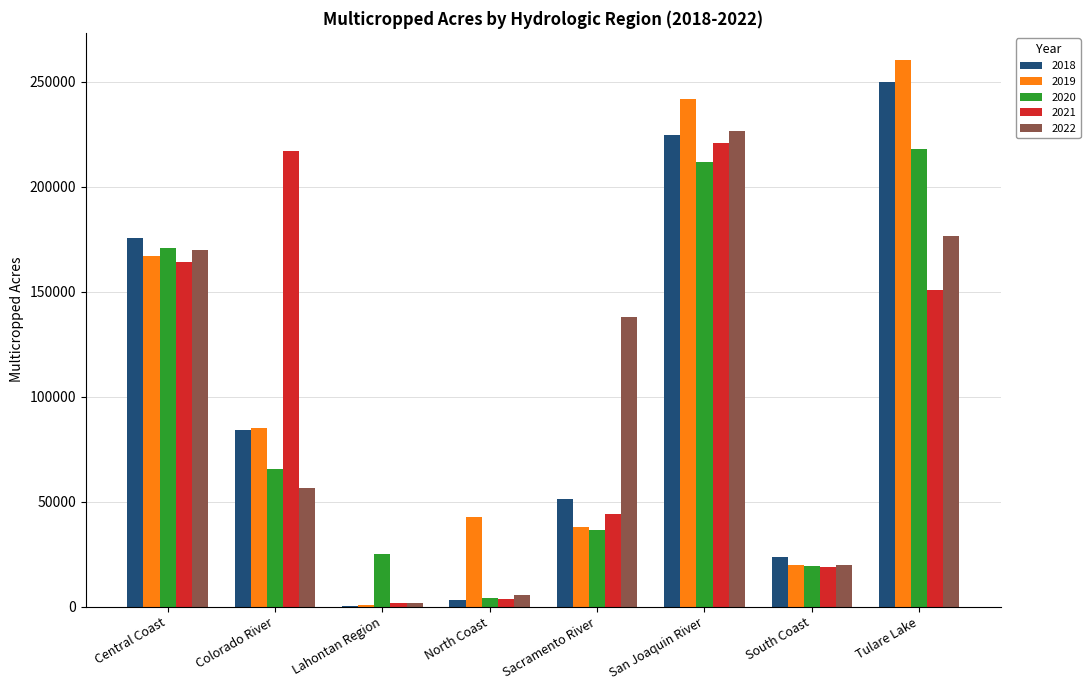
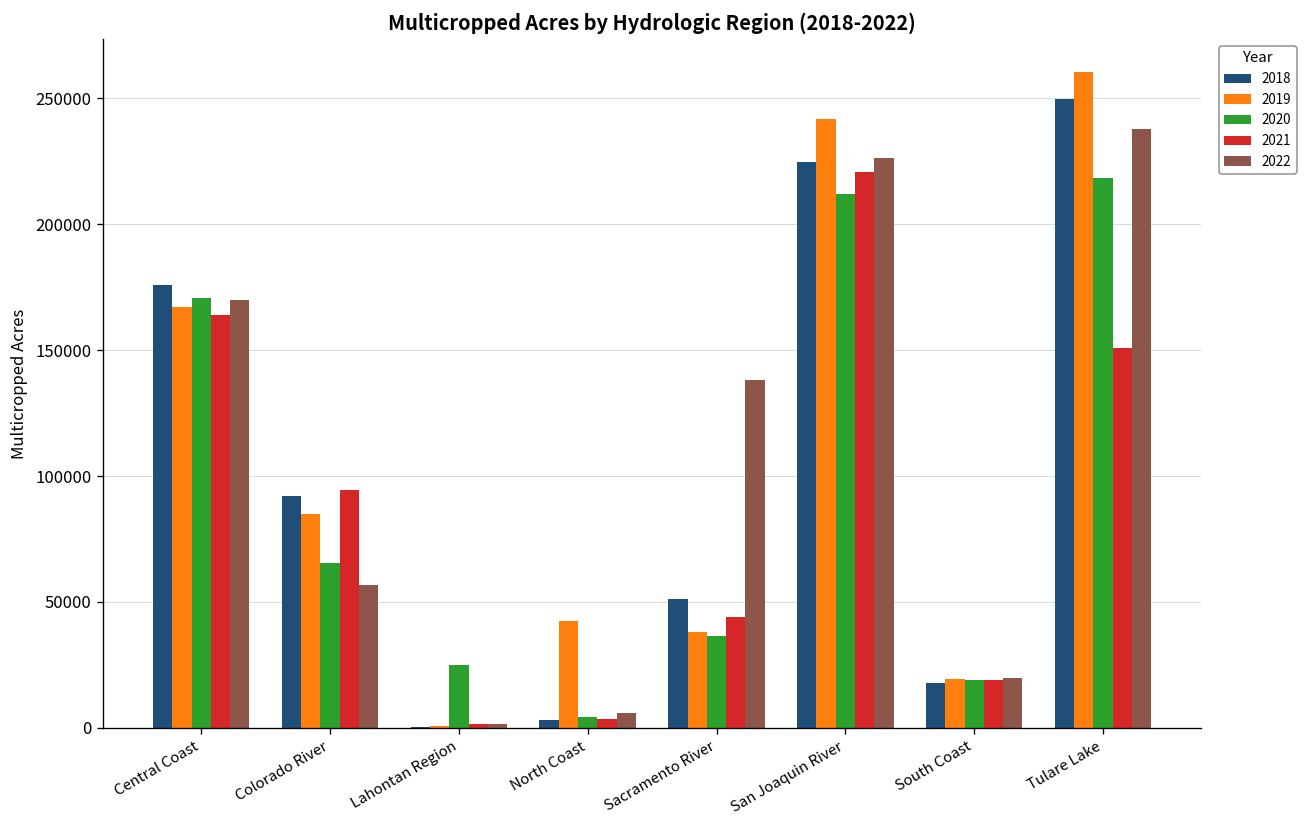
  {
    "2018": {
      "Central Coast": 176000,
-     "Colorado River": 84000,
+     "Colorado River": 92000,
      "North Coast": 3000,
      "Sacramento River": 51000,
      "San Joaquin River": 225000,
-     "South Coast": 24000,
+     "South Coast": 18000,
      "Tulare Lake": 250000
    },
    "2019": {
      "Central Coast": 167000,
      "Colorado River": 85000,
      "North Coast": 43000,
      "Sacramento River": 38000,
      "San Joaquin River": 242000,
      "South Coast": 20000,
      "Tulare Lake": 260000
    },
    "2020": {
      "Central Coast": 171000,
      "Colorado River": 66000,
      "Lahontan Region": 25000,
      "North Coast": 4000,
      "Sacramento River": 36000,
      "San Joaquin River": 212000,
      "South Coast": 19000,
      "Tulare Lake": 218000
    },
    "2021": {
      "Central Coast": 164000,
-     "Colorado River": 217000,
+     "Colorado River": 94000,
      "Lahontan Region": 2000,
      "North Coast": 4000,
      "Sacramento River": 44000,
      "San Joaquin River": 221000,
      "South Coast": 19000,
      "Tulare Lake": 151000
    },
    "2022": {
      "Central Coast": 170000,
      "Colorado River": 57000,
      "Lahontan Region": 2000,
      "North Coast": 6000,
      "Sacramento River": 138000,
      "San Joaquin River": 226000,
      "South Coast": 20000,
-     "Tulare Lake": 176000
+     "Tulare Lake": 238000
    }
  }
